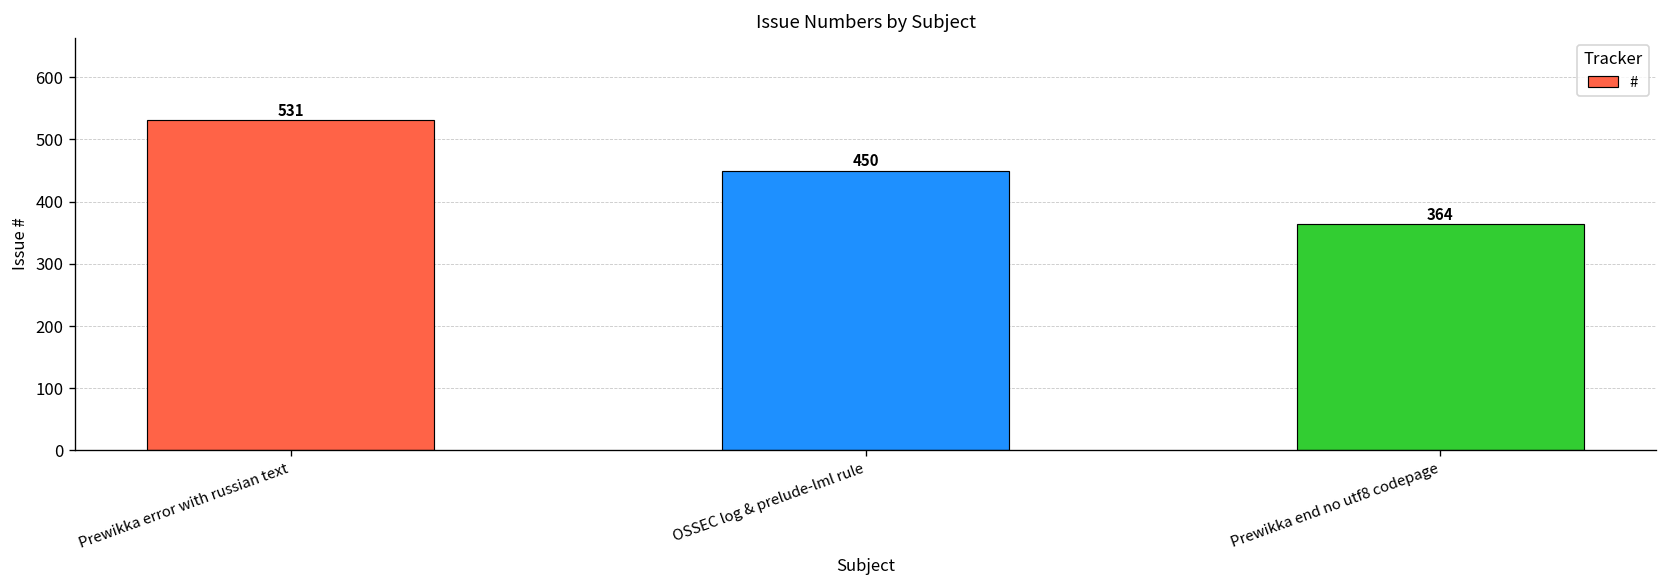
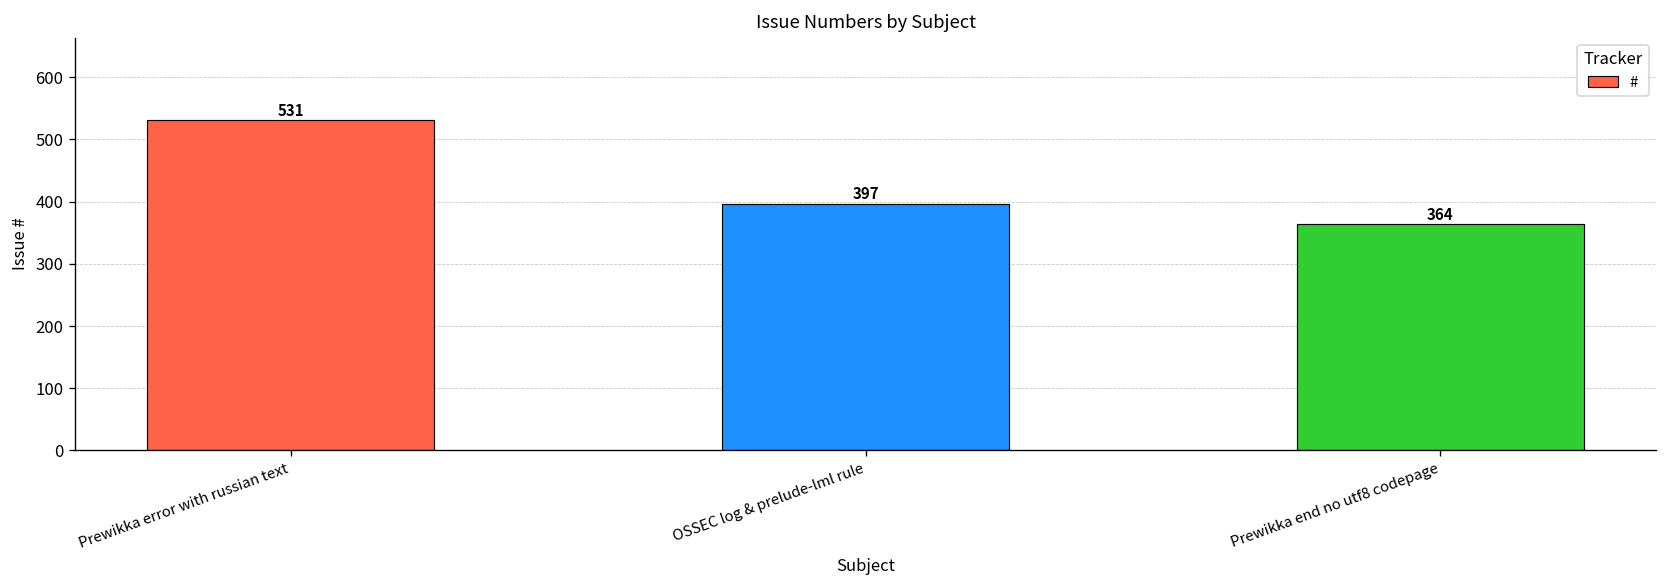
  {
    "Prewikka error with russian text": 531,
-   "OSSEC log & prelude-lml rule": 450,
+   "OSSEC log & prelude-lml rule": 397,
    "Prewikka end no utf8 codepage": 364
  }
